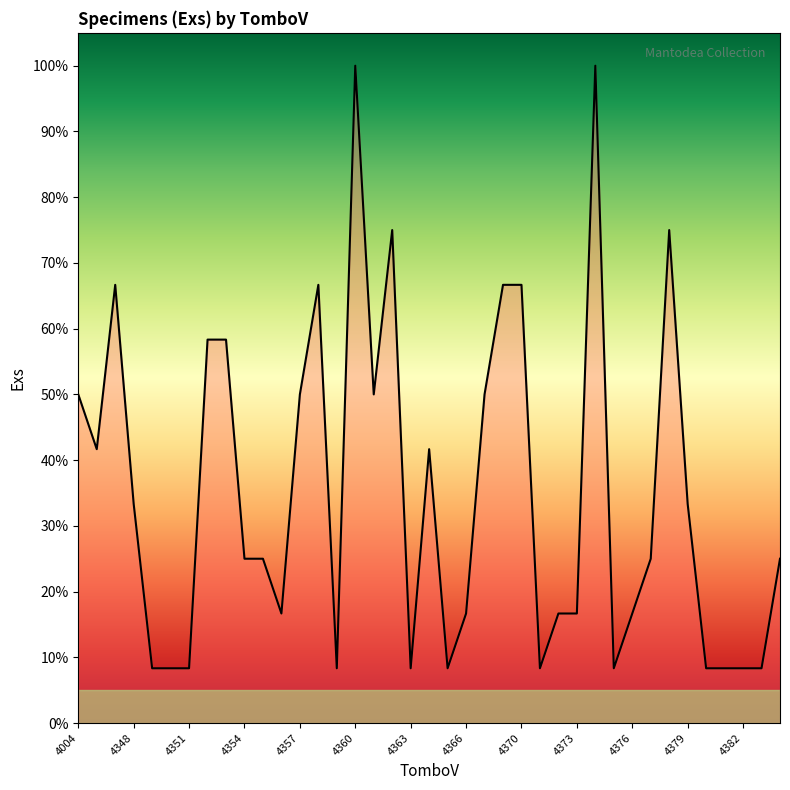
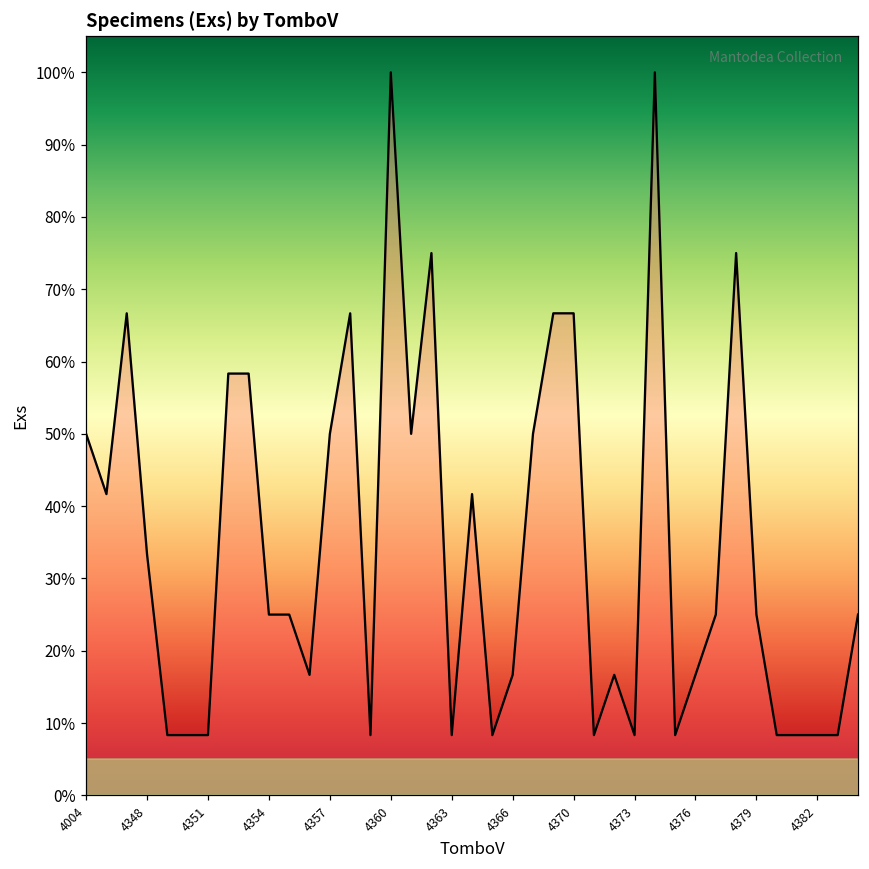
  {
    "4004": "50%",
    "4348": "33%",
    "4351": "8%",
    "4354": "25%",
    "4357": "50%",
    "4360": "100%",
    "4363": "8%",
    "4366": "17%",
    "4370": "67%",
-   "4373": "17%",
+   "4373": "8%",
    "4376": "17%",
-   "4379": "33%",
+   "4379": "25%",
    "4382": "8%"
  }
